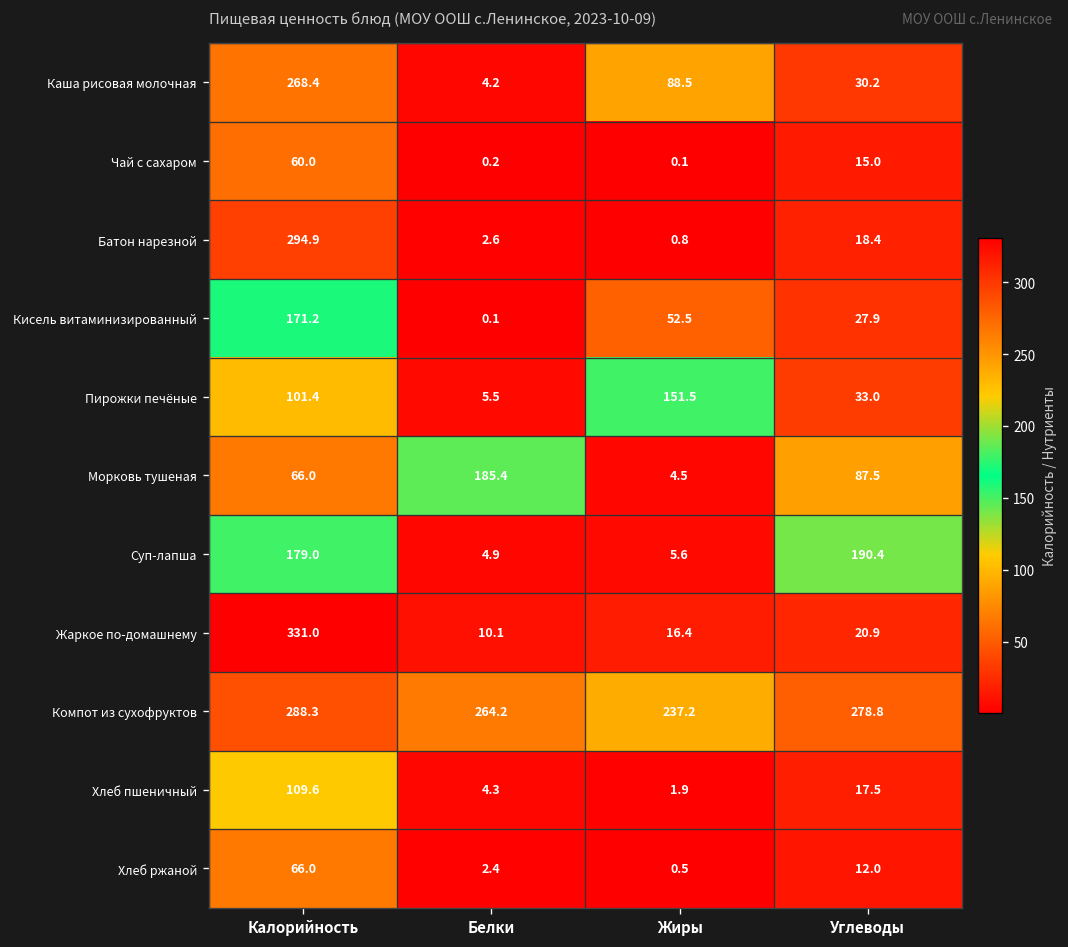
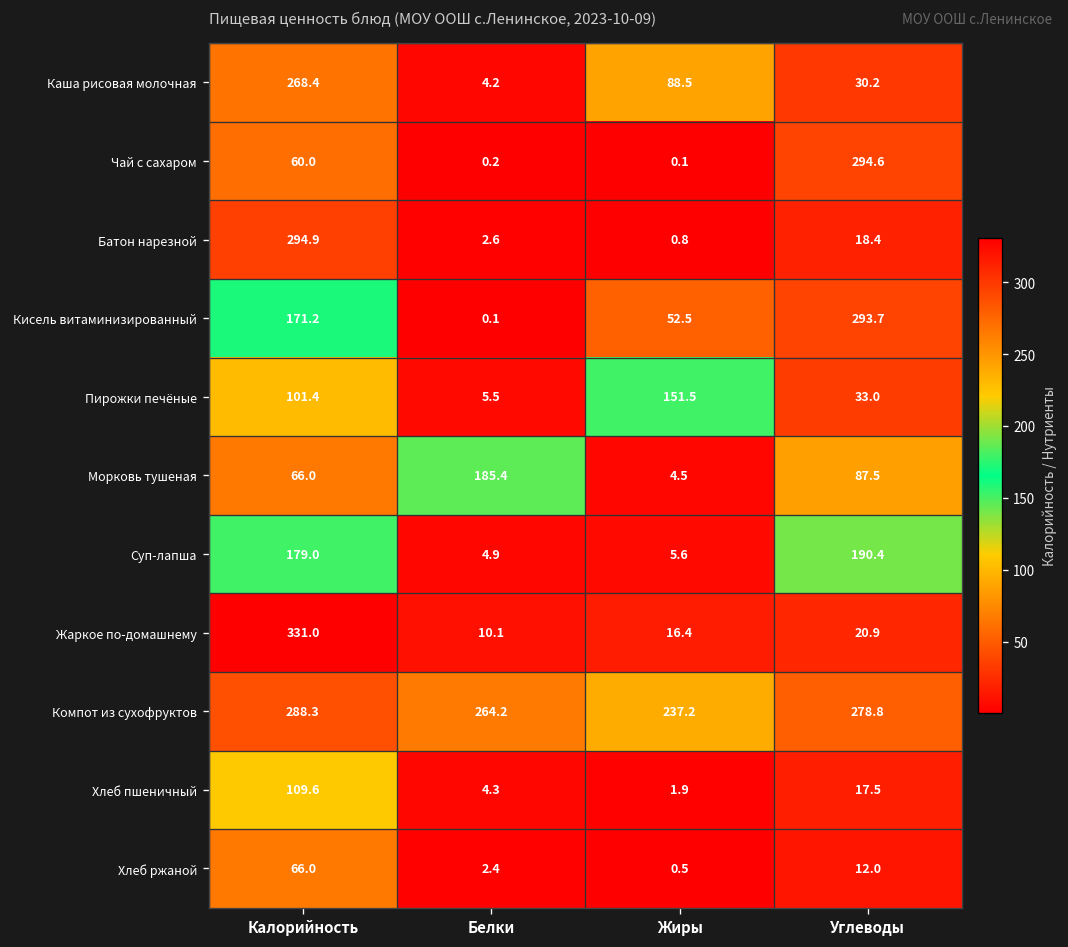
  {
    "Каша рисовая молочная": {
      "Калорийность": 268.4,
      "Белки": 4.2,
      "Жиры": 88.5,
      "Углеводы": 30.2
    },
    "Чай с сахаром": {
      "Калорийность": 60.0,
      "Белки": 0.2,
      "Жиры": 0.1,
-     "Углеводы": 15.0
+     "Углеводы": 294.6
    },
    "Батон нарезной": {
      "Калорийность": 294.9,
      "Белки": 2.6,
      "Жиры": 0.8,
      "Углеводы": 18.4
    },
    "Кисель витаминизированный": {
      "Калорийность": 171.2,
      "Белки": 0.1,
      "Жиры": 52.5,
-     "Углеводы": 27.9
+     "Углеводы": 293.7
    },
    "Пирожки печёные": {
      "Калорийность": 101.4,
      "Белки": 5.5,
      "Жиры": 151.5,
      "Углеводы": 33.0
    },
    "Морковь тушеная": {
      "Калорийность": 66.0,
      "Белки": 185.4,
      "Жиры": 4.5,
      "Углеводы": 87.5
    },
    "Суп-лапша": {
      "Калорийность": 179.0,
      "Белки": 4.9,
      "Жиры": 5.6,
      "Углеводы": 190.4
    },
    "Жаркое по-домашнему": {
      "Калорийность": 331.0,
      "Белки": 10.1,
      "Жиры": 16.4,
      "Углеводы": 20.9
    },
    "Компот из сухофруктов": {
      "Калорийность": 288.3,
      "Белки": 264.2,
      "Жиры": 237.2,
      "Углеводы": 278.8
    },
    "Хлеб пшеничный": {
      "Калорийность": 109.6,
      "Белки": 4.3,
      "Жиры": 1.9,
      "Углеводы": 17.5
    },
    "Хлеб ржаной": {
      "Калорийность": 66.0,
      "Белки": 2.4,
      "Жиры": 0.5,
      "Углеводы": 12.0
    }
  }
